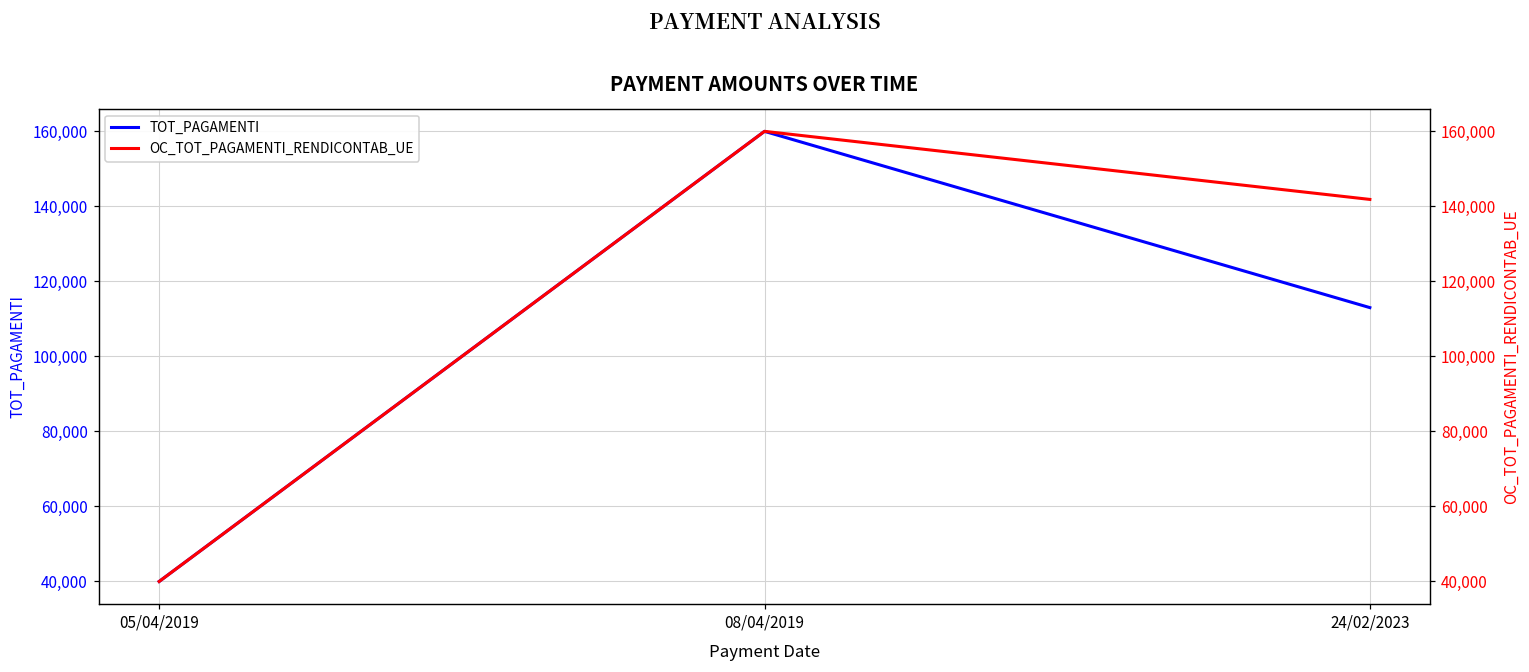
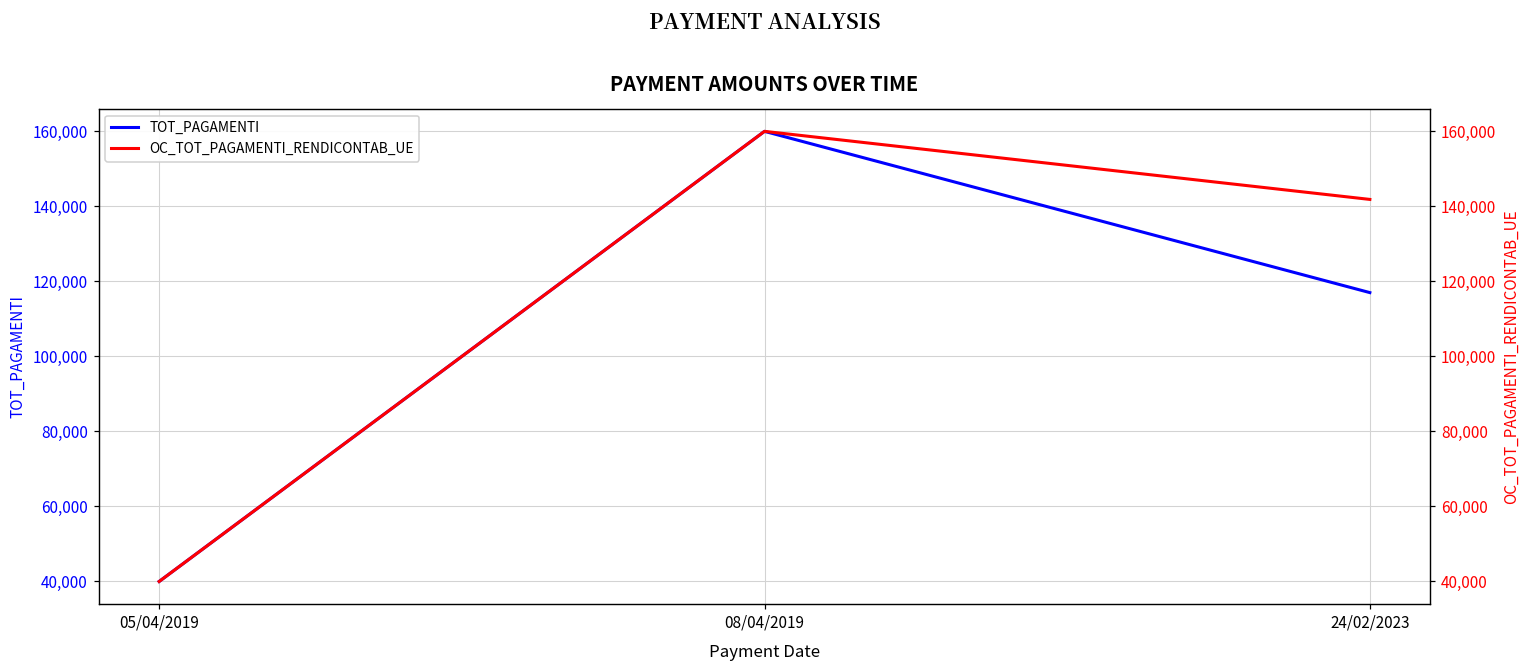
  {
    "TOT_PAGAMENTI": {
      "05/04/2019": "40,000",
      "08/04/2019": "160,000",
-     "24/02/2023": "113,000"
+     "24/02/2023": "117,000"
    },
    "OC_TOT_PAGAMENTI_RENDICONTAB_UE": {
      "05/04/2019": "40,000",
      "08/04/2019": "160,000",
      "24/02/2023": "142,000"
    }
  }
